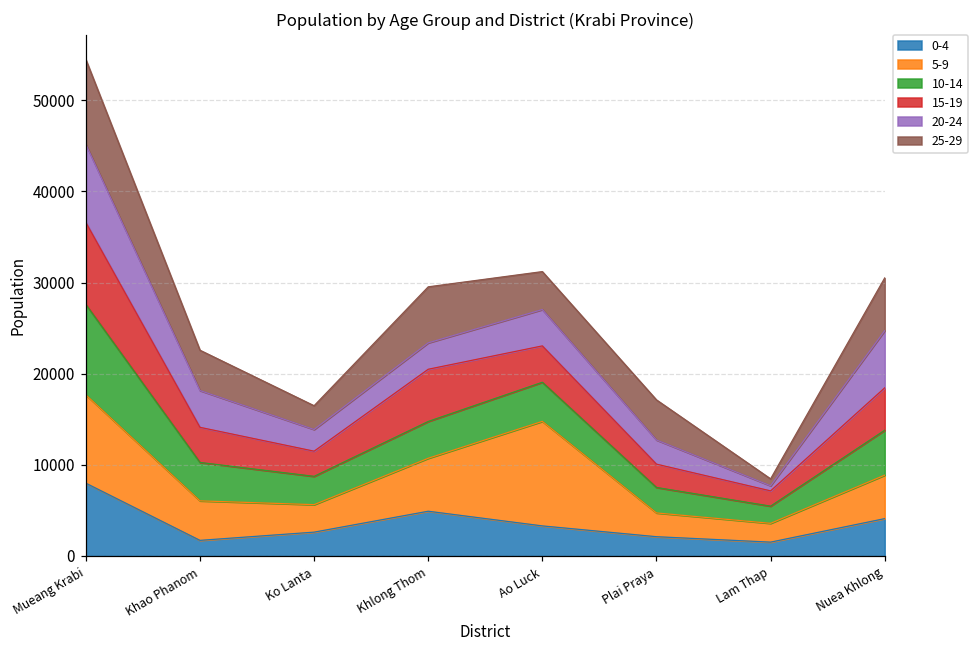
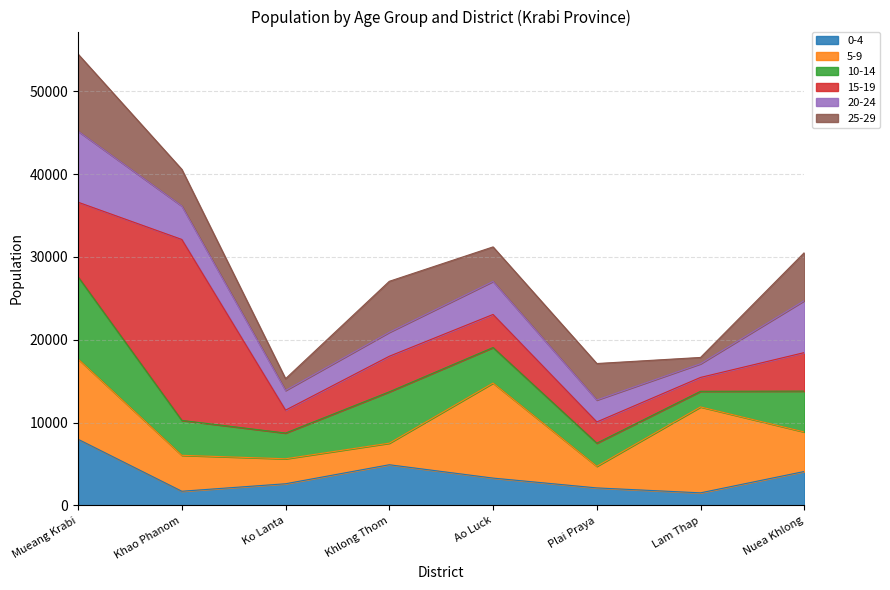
  {
    "0-4": {
      "Mueang Krabi": 8000,
      "Khao Phanom": 2000,
      "Ko Lanta": 3000,
      "Khlong Thom": 5000,
      "Ao Luck": 3000,
      "Plai Praya": 2000,
      "Lam Thap": 2000,
      "Nuea Khlong": 4000
    },
    "5-9": {
      "Mueang Krabi": 10000,
      "Khao Phanom": 4000,
      "Ko Lanta": 3000,
-     "Khlong Thom": 6000,
+     "Khlong Thom": 3000,
      "Ao Luck": 11000,
      "Plai Praya": 3000,
-     "Lam Thap": 2000,
+     "Lam Thap": 10000,
      "Nuea Khlong": 5000
    },
    "10-14": {
      "Mueang Krabi": 10000,
      "Khao Phanom": 4000,
      "Ko Lanta": 3000,
-     "Khlong Thom": 4000,
+     "Khlong Thom": 6000,
      "Ao Luck": 4000,
      "Plai Praya": 3000,
      "Lam Thap": 2000,
      "Nuea Khlong": 5000
    },
    "15-19": {
      "Mueang Krabi": 9000,
-     "Khao Phanom": 4000,
+     "Khao Phanom": 22000,
      "Ko Lanta": 3000,
-     "Khlong Thom": 6000,
+     "Khlong Thom": 4000,
      "Ao Luck": 4000,
      "Plai Praya": 3000,
      "Lam Thap": 2000,
      "Nuea Khlong": 5000
    },
    "20-24": {
      "Mueang Krabi": 9000,
      "Khao Phanom": 4000,
      "Ko Lanta": 2000,
      "Khlong Thom": 3000,
      "Ao Luck": 4000,
      "Plai Praya": 3000,
-     "Lam Thap": 1000,
+     "Lam Thap": 2000,
      "Nuea Khlong": 6000
    },
    "25-29": {
      "Mueang Krabi": 9000,
      "Khao Phanom": 4000,
-     "Ko Lanta": 3000,
+     "Ko Lanta": 1000,
      "Khlong Thom": 6000,
      "Ao Luck": 4000,
      "Plai Praya": 4000,
      "Lam Thap": 1000,
      "Nuea Khlong": 6000
    }
  }
